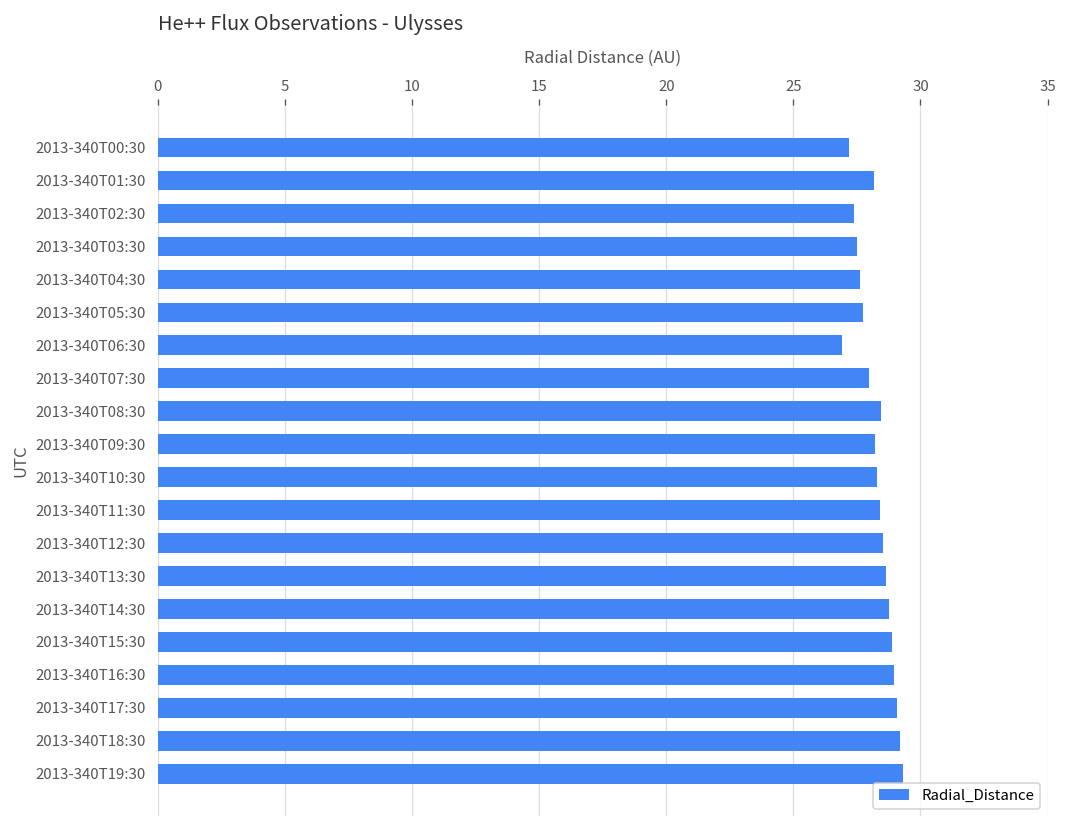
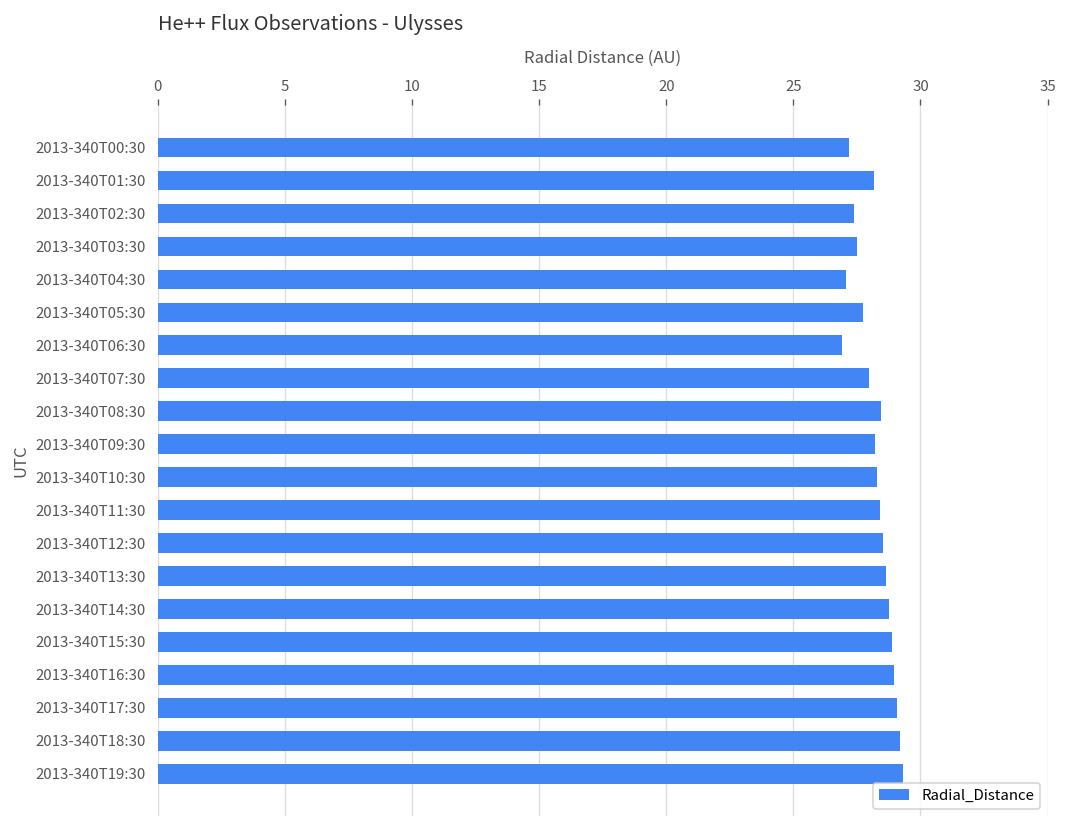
  {
    "2013-340T00:30": 27.2,
    "2013-340T01:30": 28.2,
    "2013-340T02:30": 27.4,
    "2013-340T03:30": 27.5,
-   "2013-340T04:30": 27.6,
+   "2013-340T04:30": 27.1,
    "2013-340T05:30": 27.7,
    "2013-340T06:30": 26.9,
    "2013-340T07:30": 28.0,
    "2013-340T08:30": 28.5,
    "2013-340T09:30": 28.2,
    "2013-340T10:30": 28.3,
    "2013-340T11:30": 28.4,
    "2013-340T12:30": 28.5,
    "2013-340T13:30": 28.6,
    "2013-340T14:30": 28.8,
    "2013-340T15:30": 28.9,
    "2013-340T16:30": 29.0,
    "2013-340T17:30": 29.1,
    "2013-340T18:30": 29.2,
    "2013-340T19:30": 29.3
  }
